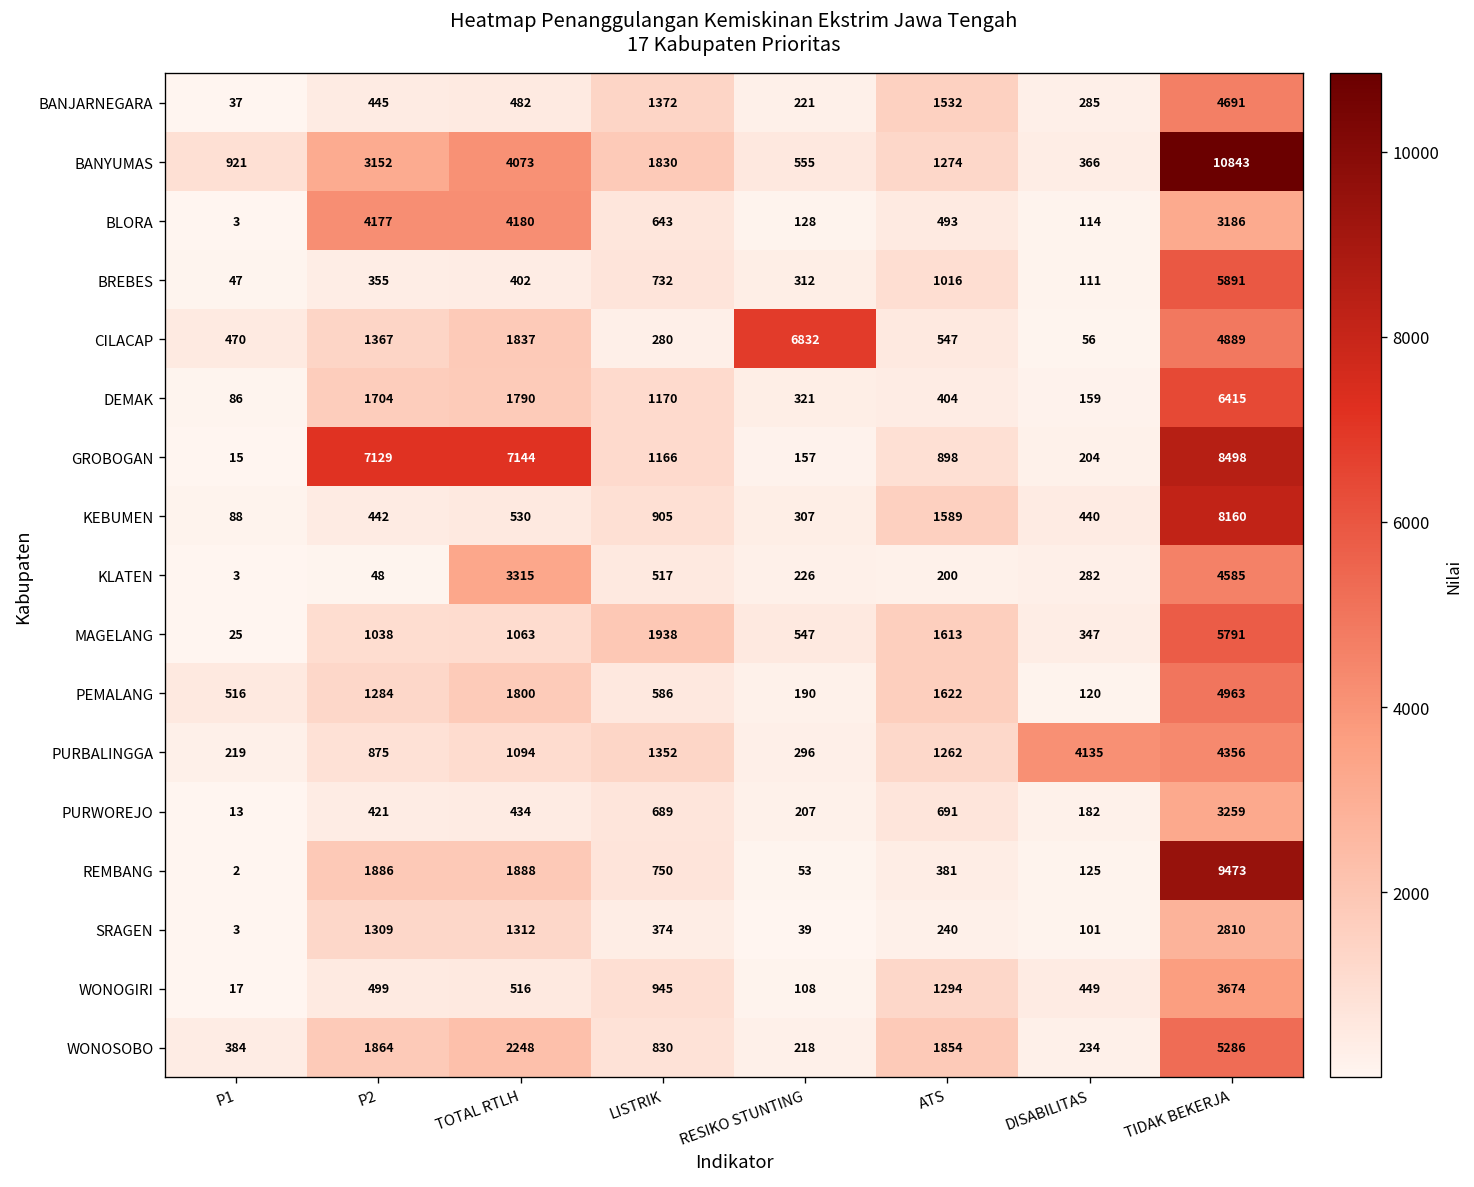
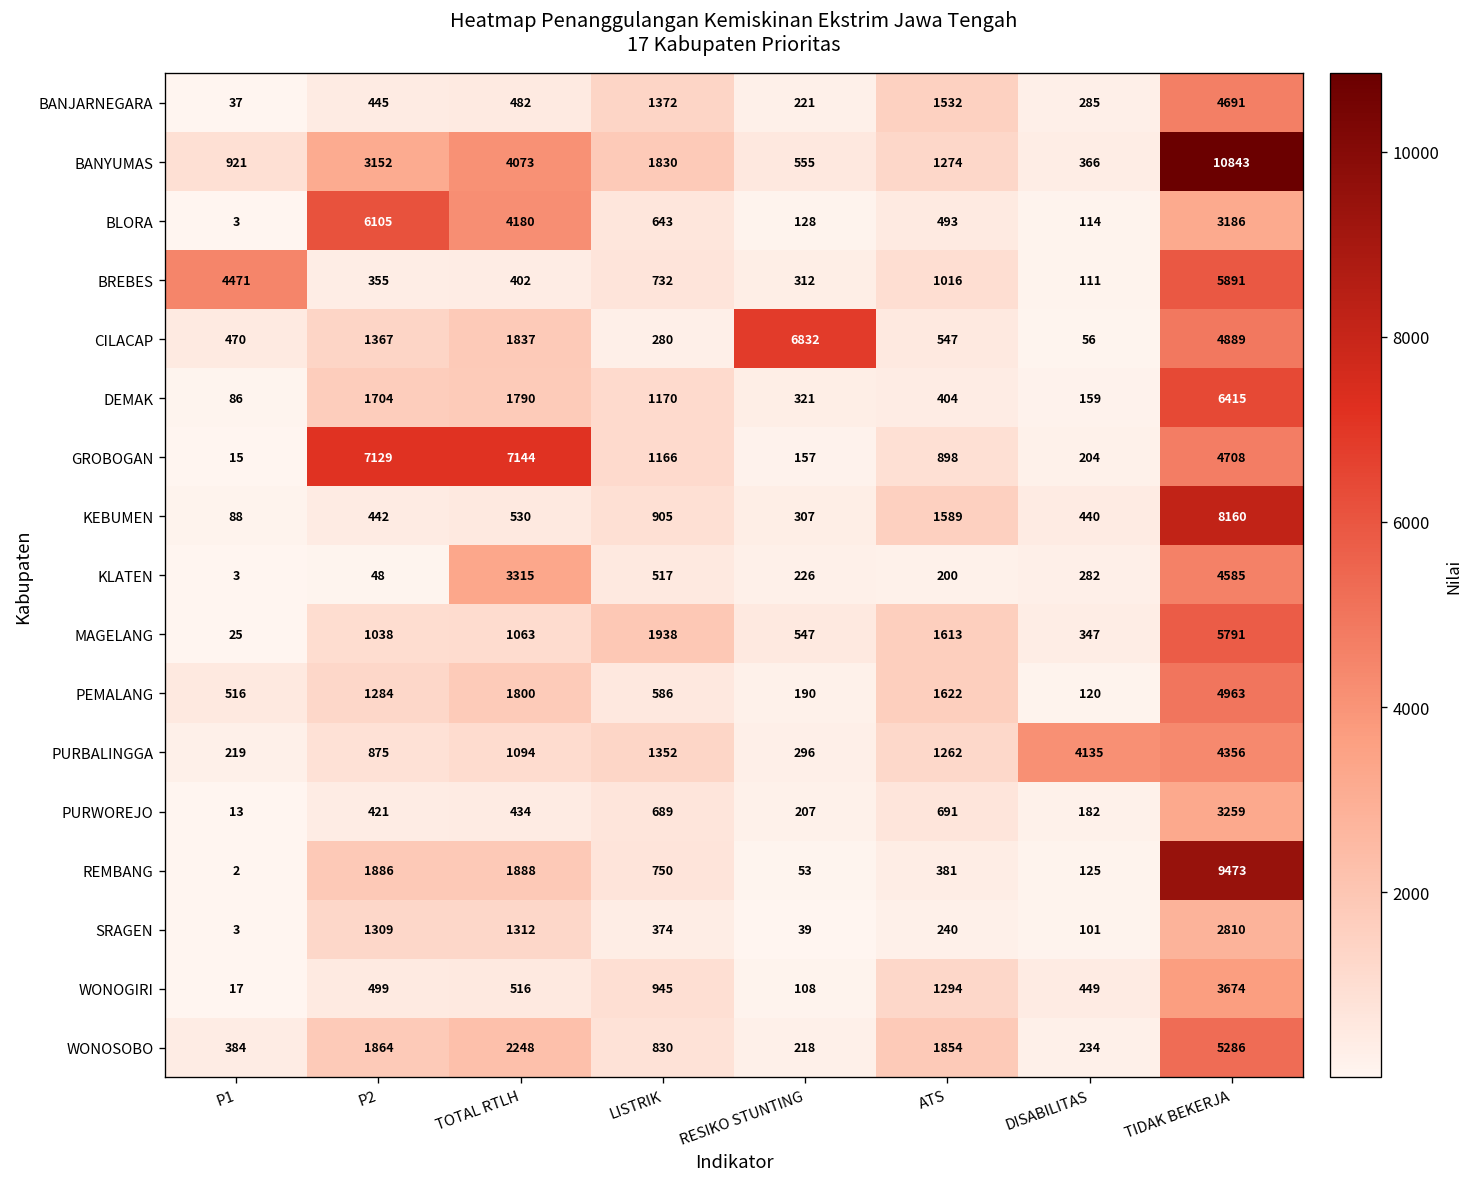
  {
    "BANJARNEGARA": {
      "P1": 37,
      "P2": 445,
      "TOTAL RTLH": 482,
      "LISTRIK": 1372,
      "RESIKO STUNTING": 221,
      "ATS": 1532,
      "DISABILITAS": 285,
      "TIDAK BEKERJA": 4691
    },
    "BANYUMAS": {
      "P1": 921,
      "P2": 3152,
      "TOTAL RTLH": 4073,
      "LISTRIK": 1830,
      "RESIKO STUNTING": 555,
      "ATS": 1274,
      "DISABILITAS": 366,
      "TIDAK BEKERJA": 10843
    },
    "BLORA": {
      "P1": 3,
-     "P2": 4177,
+     "P2": 6105,
      "TOTAL RTLH": 4180,
      "LISTRIK": 643,
      "RESIKO STUNTING": 128,
      "ATS": 493,
      "DISABILITAS": 114,
      "TIDAK BEKERJA": 3186
    },
    "BREBES": {
-     "P1": 47,
+     "P1": 4471,
      "P2": 355,
      "TOTAL RTLH": 402,
      "LISTRIK": 732,
      "RESIKO STUNTING": 312,
      "ATS": 1016,
      "DISABILITAS": 111,
      "TIDAK BEKERJA": 5891
    },
    "CILACAP": {
      "P1": 470,
      "P2": 1367,
      "TOTAL RTLH": 1837,
      "LISTRIK": 280,
      "RESIKO STUNTING": 6832,
      "ATS": 547,
      "DISABILITAS": 56,
      "TIDAK BEKERJA": 4889
    },
    "DEMAK": {
      "P1": 86,
      "P2": 1704,
      "TOTAL RTLH": 1790,
      "LISTRIK": 1170,
      "RESIKO STUNTING": 321,
      "ATS": 404,
      "DISABILITAS": 159,
      "TIDAK BEKERJA": 6415
    },
    "GROBOGAN": {
      "P1": 15,
      "P2": 7129,
      "TOTAL RTLH": 7144,
      "LISTRIK": 1166,
      "RESIKO STUNTING": 157,
      "ATS": 898,
      "DISABILITAS": 204,
-     "TIDAK BEKERJA": 8498
+     "TIDAK BEKERJA": 4708
    },
    "KEBUMEN": {
      "P1": 88,
      "P2": 442,
      "TOTAL RTLH": 530,
      "LISTRIK": 905,
      "RESIKO STUNTING": 307,
      "ATS": 1589,
      "DISABILITAS": 440,
      "TIDAK BEKERJA": 8160
    },
    "KLATEN": {
      "P1": 3,
      "P2": 48,
      "TOTAL RTLH": 3315,
      "LISTRIK": 517,
      "RESIKO STUNTING": 226,
      "ATS": 200,
      "DISABILITAS": 282,
      "TIDAK BEKERJA": 4585
    },
    "MAGELANG": {
      "P1": 25,
      "P2": 1038,
      "TOTAL RTLH": 1063,
      "LISTRIK": 1938,
      "RESIKO STUNTING": 547,
      "ATS": 1613,
      "DISABILITAS": 347,
      "TIDAK BEKERJA": 5791
    },
    "PEMALANG": {
      "P1": 516,
      "P2": 1284,
      "TOTAL RTLH": 1800,
      "LISTRIK": 586,
      "RESIKO STUNTING": 190,
      "ATS": 1622,
      "DISABILITAS": 120,
      "TIDAK BEKERJA": 4963
    },
    "PURBALINGGA": {
      "P1": 219,
      "P2": 875,
      "TOTAL RTLH": 1094,
      "LISTRIK": 1352,
      "RESIKO STUNTING": 296,
      "ATS": 1262,
      "DISABILITAS": 4135,
      "TIDAK BEKERJA": 4356
    },
    "PURWOREJO": {
      "P1": 13,
      "P2": 421,
      "TOTAL RTLH": 434,
      "LISTRIK": 689,
      "RESIKO STUNTING": 207,
      "ATS": 691,
      "DISABILITAS": 182,
      "TIDAK BEKERJA": 3259
    },
    "REMBANG": {
      "P1": 2,
      "P2": 1886,
      "TOTAL RTLH": 1888,
      "LISTRIK": 750,
      "RESIKO STUNTING": 53,
      "ATS": 381,
      "DISABILITAS": 125,
      "TIDAK BEKERJA": 9473
    },
    "SRAGEN": {
      "P1": 3,
      "P2": 1309,
      "TOTAL RTLH": 1312,
      "LISTRIK": 374,
      "RESIKO STUNTING": 39,
      "ATS": 240,
      "DISABILITAS": 101,
      "TIDAK BEKERJA": 2810
    },
    "WONOGIRI": {
      "P1": 17,
      "P2": 499,
      "TOTAL RTLH": 516,
      "LISTRIK": 945,
      "RESIKO STUNTING": 108,
      "ATS": 1294,
      "DISABILITAS": 449,
      "TIDAK BEKERJA": 3674
    },
    "WONOSOBO": {
      "P1": 384,
      "P2": 1864,
      "TOTAL RTLH": 2248,
      "LISTRIK": 830,
      "RESIKO STUNTING": 218,
      "ATS": 1854,
      "DISABILITAS": 234,
      "TIDAK BEKERJA": 5286
    }
  }
